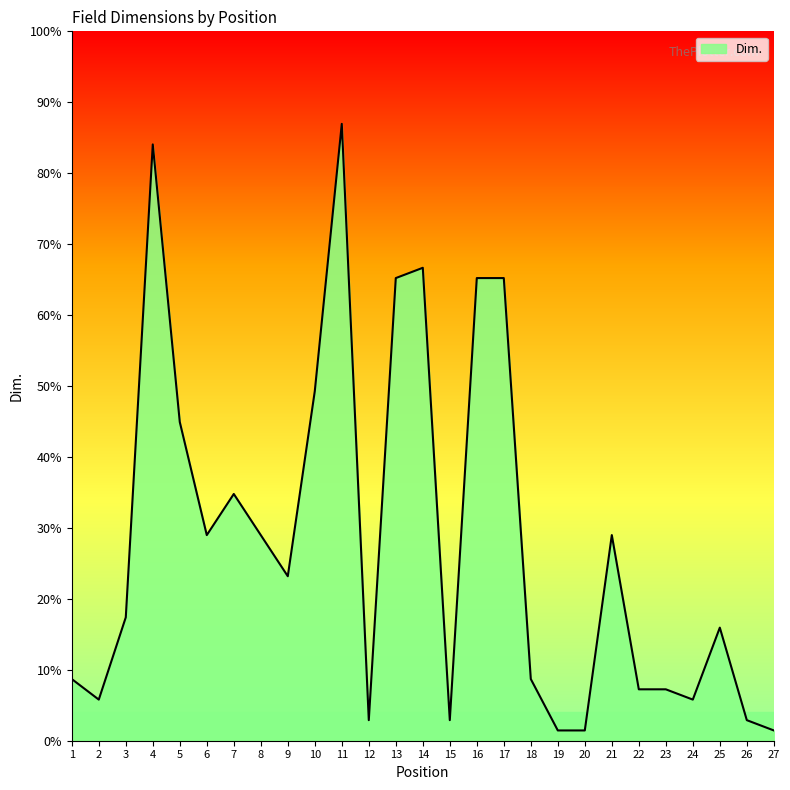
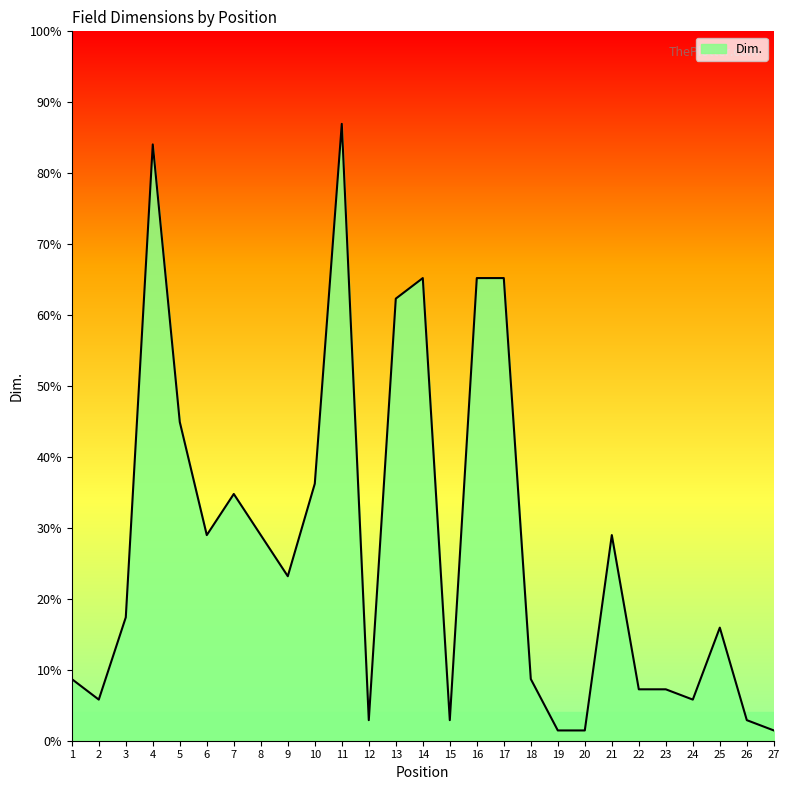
  {
    "1": "9%",
    "2": "6%",
    "3": "17%",
    "4": "84%",
    "5": "45%",
    "6": "29%",
    "7": "35%",
    "8": "29%",
    "9": "23%",
-   "10": "49%",
+   "10": "36%",
    "11": "87%",
    "12": "3%",
-   "13": "65%",
-   "14": "67%",
+   "13": "62%",
+   "14": "65%",
    "15": "3%",
    "16": "65%",
    "17": "65%",
    "18": "9%",
    "19": "1%",
    "20": "1%",
    "21": "29%",
    "22": "7%",
    "23": "7%",
    "24": "6%",
    "25": "16%",
    "26": "3%",
    "27": "1%"
  }
